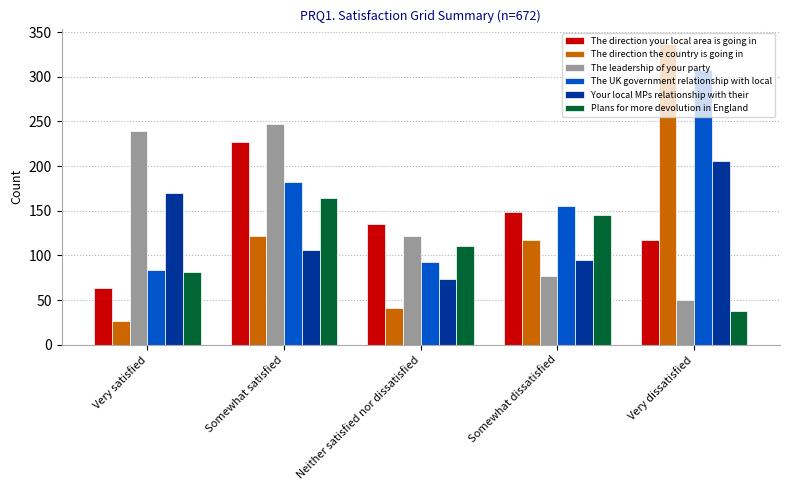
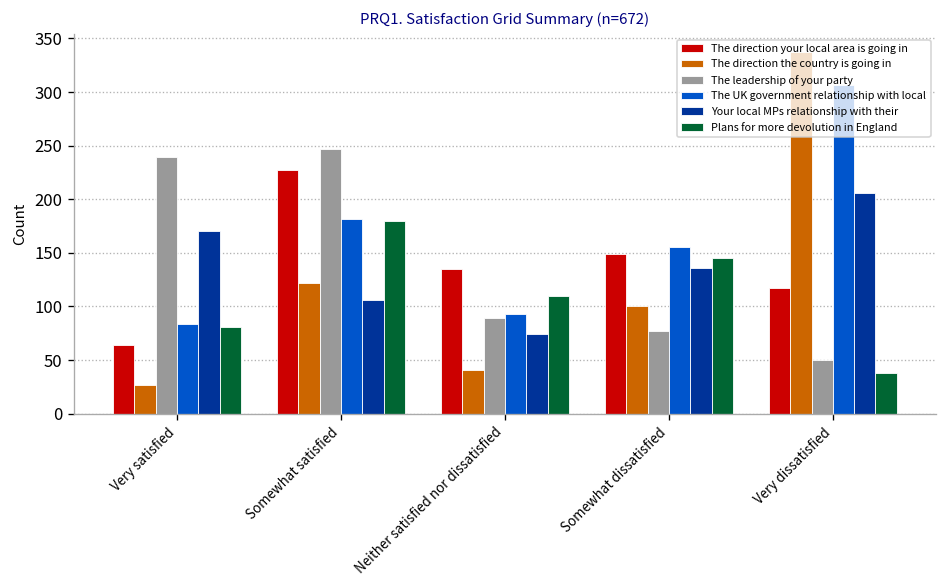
  {
    "The direction your local area is going in": {
      "Very satisfied": 60,
      "Somewhat satisfied": 230,
      "Neither satisfied nor dissatisfied": 140,
      "Somewhat dissatisfied": 150,
      "Very dissatisfied": 120
    },
    "The direction the country is going in": {
      "Very satisfied": 30,
      "Somewhat satisfied": 120,
      "Neither satisfied nor dissatisfied": 40,
-     "Somewhat dissatisfied": 120
+     "Somewhat dissatisfied": 100
    },
    "The leadership of your party": {
      "Very satisfied": 240,
      "Somewhat satisfied": 250,
-     "Neither satisfied nor dissatisfied": 120,
+     "Neither satisfied nor dissatisfied": 90,
      "Somewhat dissatisfied": 80,
      "Very dissatisfied": 50
    },
    "The UK government relationship with local": {
      "Very satisfied": 80,
      "Somewhat satisfied": 180,
      "Neither satisfied nor dissatisfied": 90,
      "Somewhat dissatisfied": 160
    },
    "Your local MPs relationship with their": {
      "Very satisfied": 170,
      "Somewhat satisfied": 110,
      "Neither satisfied nor dissatisfied": 70,
-     "Somewhat dissatisfied": 100,
+     "Somewhat dissatisfied": 140,
      "Very dissatisfied": 210
    },
    "Plans for more devolution in England": {
      "Very satisfied": 80,
-     "Somewhat satisfied": 160,
+     "Somewhat satisfied": 180,
      "Neither satisfied nor dissatisfied": 110,
      "Somewhat dissatisfied": 150,
      "Very dissatisfied": 40
    }
  }
